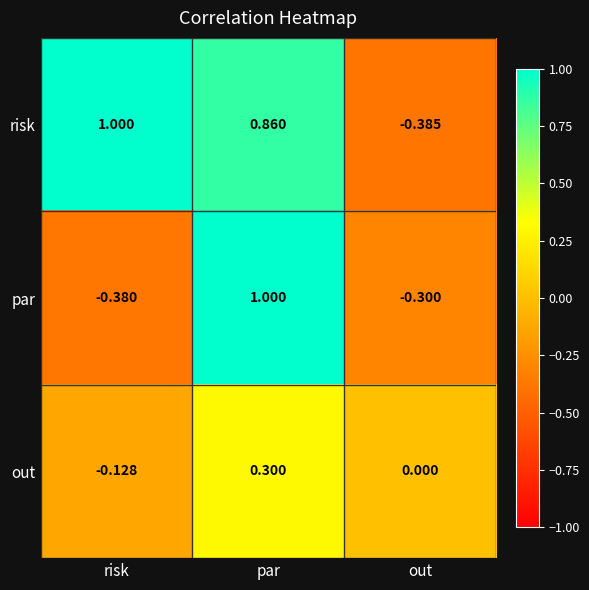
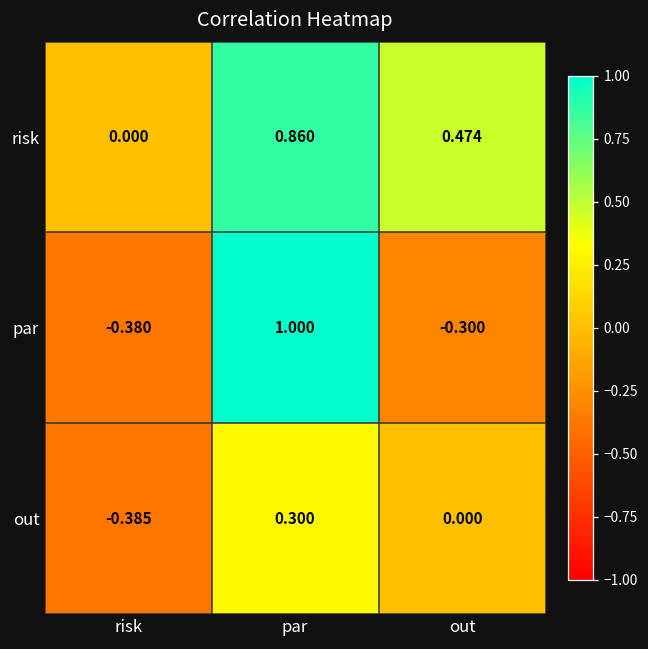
  {
    "risk": {
-     "risk": 1.000,
+     "risk": 0.000,
      "par": 0.860,
-     "out": -0.385
+     "out": 0.474
    },
    "par": {
      "risk": -0.380,
      "par": 1.000,
      "out": -0.300
    },
    "out": {
-     "risk": -0.128,
+     "risk": -0.385,
      "par": 0.300,
      "out": 0.000
    }
  }
